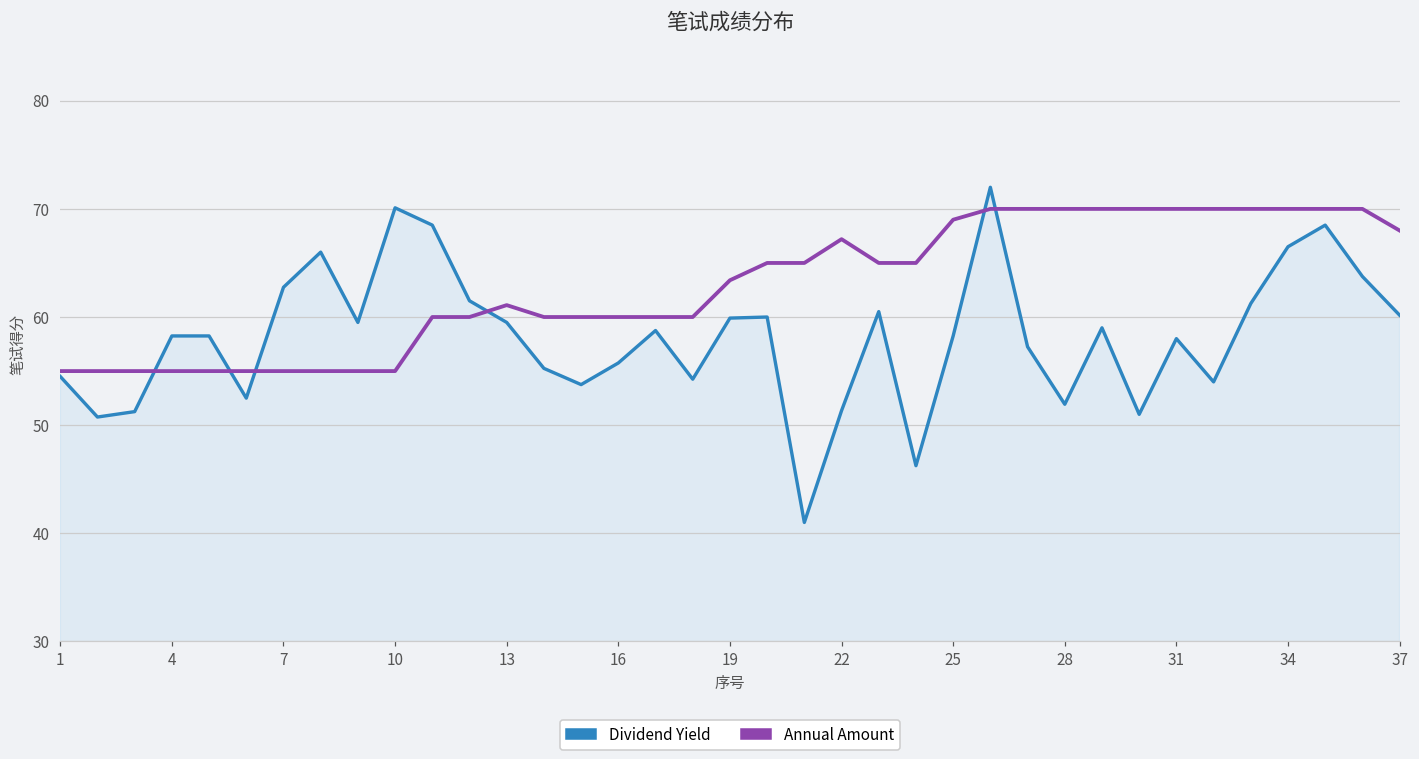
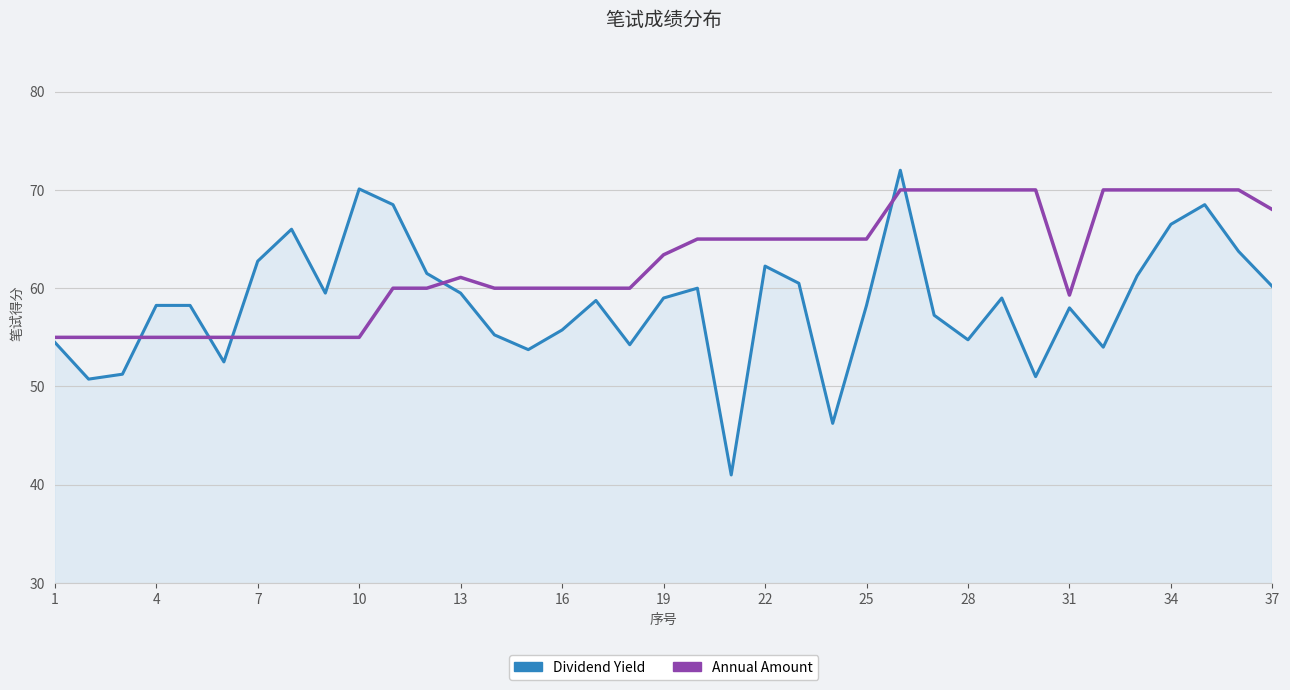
  {
    "Dividend Yield": {
      "1": 55,
      "4": 58,
      "7": 63,
      "10": 70,
      "13": 60,
      "16": 56,
-     "19": 60,
-     "22": 51,
+     "19": 59,
+     "22": 62,
      "25": 58,
-     "28": 52,
+     "28": 55,
      "31": 58,
      "34": 67,
      "37": 60
    },
    "Annual Amount": {
      "1": 55,
      "4": 55,
      "7": 55,
      "10": 55,
      "13": 61,
      "16": 60,
      "19": 63,
-     "22": 67,
-     "25": 69,
+     "22": 65,
+     "25": 65,
      "28": 70,
-     "31": 70,
+     "31": 59,
      "34": 70,
      "37": 68
    }
  }
